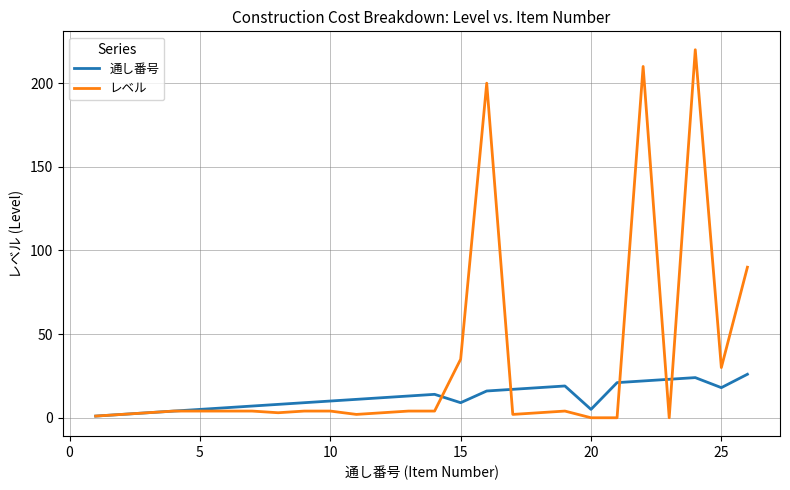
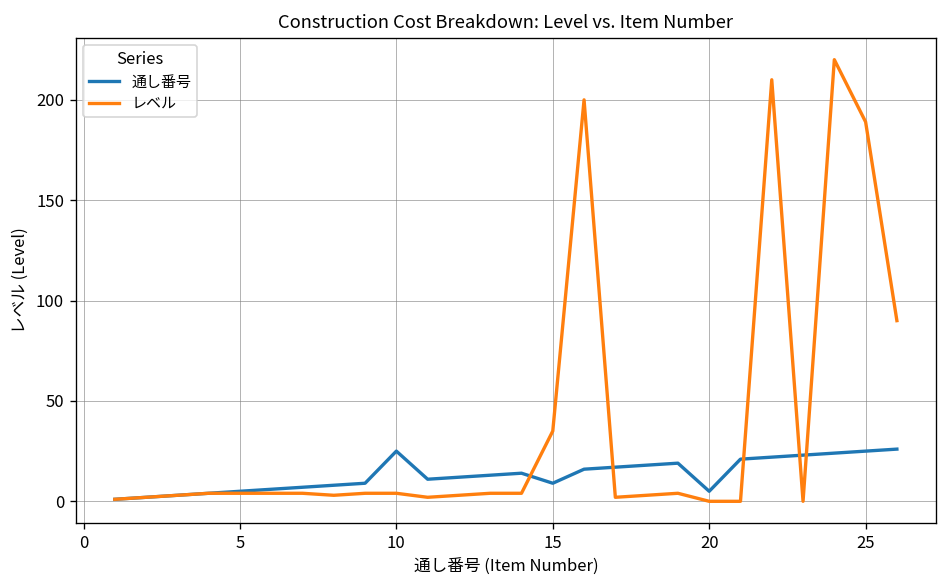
  {
    "通し番号": {
-     "10": 10,
+     "10": 25,
      "15": 9,
      "20": 5,
-     "25": 18
+     "25": 25
    },
    "レベル": {
      "10": 4,
      "15": 35,
      "20": 0,
-     "25": 30
+     "25": 189
    }
  }
